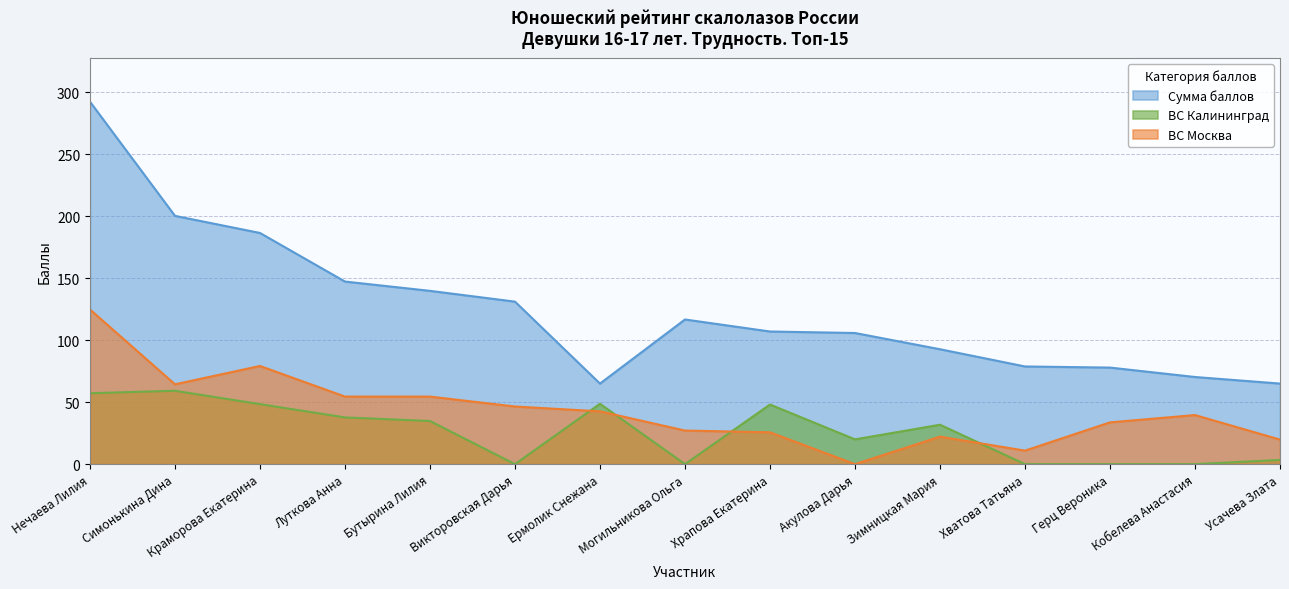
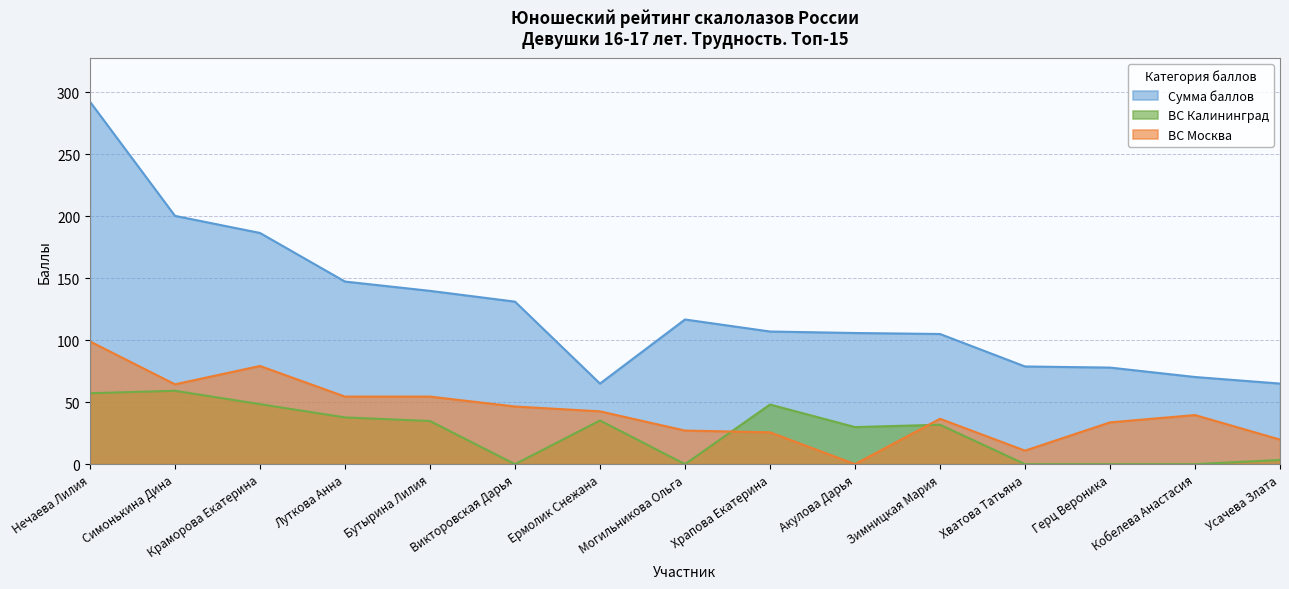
  {
    "Сумма баллов": {
      "Нечаева Лилия": 292,
      "Симонькина Дина": 200,
      "Краморова Екатерина": 187,
      "Луткова Анна": 147,
      "Бутырина Лилия": 140,
      "Викторовская Дарья": 131,
      "Ермолик Снежана": 65,
      "Могильникова Ольга": 117,
      "Храпова Екатерина": 107,
      "Акулова Дарья": 106,
-     "Зимницкая Мария": 93,
+     "Зимницкая Мария": 105,
      "Хватова Татьяна": 79,
      "Герц Вероника": 78,
      "Кобелева Анастасия": 70,
      "Усачева Злата": 65
    },
    "ВС Калининград": {
      "Нечаева Лилия": 57,
      "Симонькина Дина": 59,
      "Краморова Екатерина": 48,
      "Луткова Анна": 38,
      "Бутырина Лилия": 35,
      "Викторовская Дарья": 0,
-     "Ермолик Снежана": 49,
+     "Ермолик Снежана": 35,
      "Могильникова Ольга": 0,
      "Храпова Екатерина": 48,
-     "Акулова Дарья": 20,
+     "Акулова Дарья": 30,
      "Зимницкая Мария": 32,
      "Хватова Татьяна": 0,
      "Герц Вероника": 0,
      "Кобелева Анастасия": 0,
      "Усачева Злата": 3
    },
    "ВС Москва": {
-     "Нечаева Лилия": 125,
+     "Нечаева Лилия": 99,
      "Симонькина Дина": 64,
      "Краморова Екатерина": 79,
      "Луткова Анна": 55,
      "Бутырина Лилия": 55,
      "Викторовская Дарья": 47,
      "Ермолик Снежана": 43,
      "Могильникова Ольга": 27,
      "Храпова Екатерина": 26,
      "Акулова Дарья": 0,
-     "Зимницкая Мария": 22,
+     "Зимницкая Мария": 37,
      "Хватова Татьяна": 11,
      "Герц Вероника": 34,
      "Кобелева Анастасия": 40,
      "Усачева Злата": 20
    }
  }
